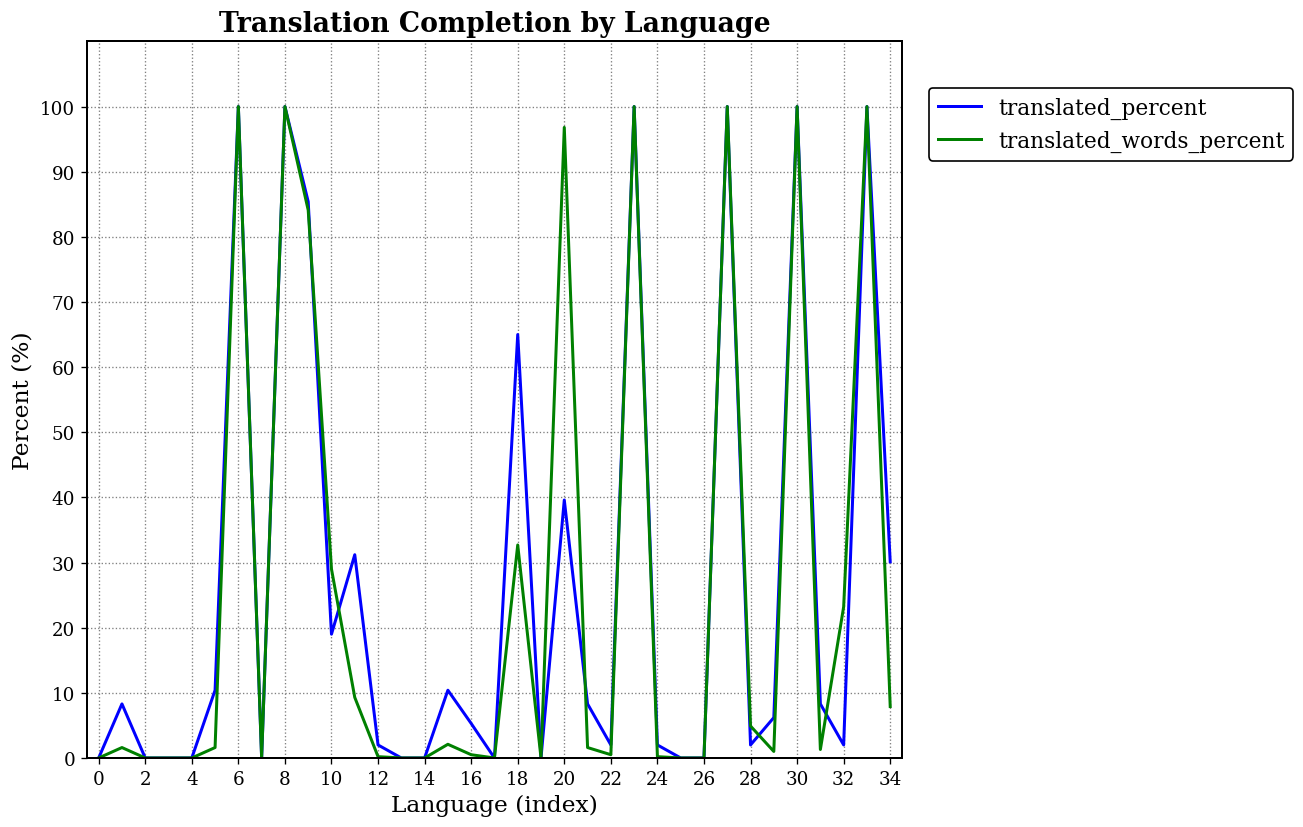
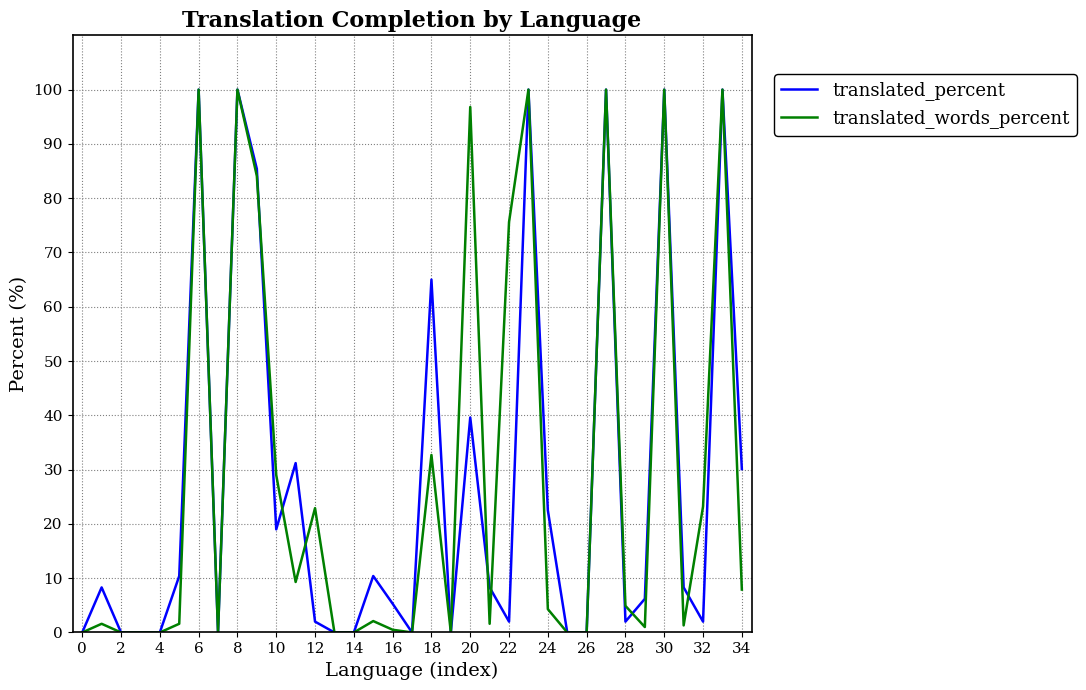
  {
    "translated_percent": {
      "10": 19,
      "12": 2,
      "16": 5,
      "18": 65,
      "20": 40,
      "22": 2,
-     "24": 2,
+     "24": 23,
      "28": 2,
      "32": 2,
      "34": 30
    },
    "translated_words_percent": {
      "10": 29,
-     "12": 0,
+     "12": 23,
      "16": 1,
      "18": 33,
      "20": 97,
-     "22": 1,
-     "24": 0,
+     "22": 76,
+     "24": 4,
      "28": 5,
      "32": 23,
      "34": 8
    }
  }
